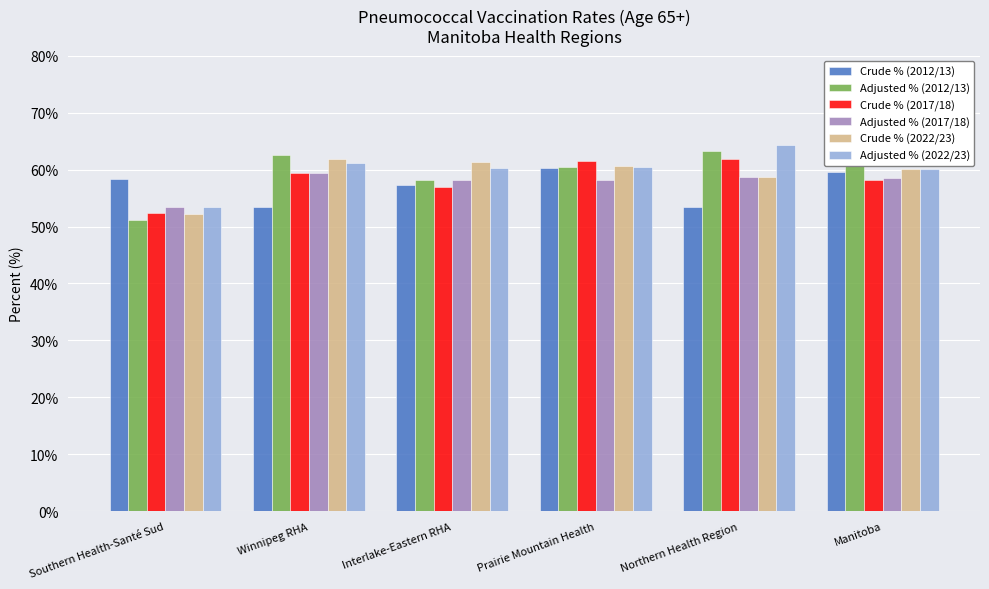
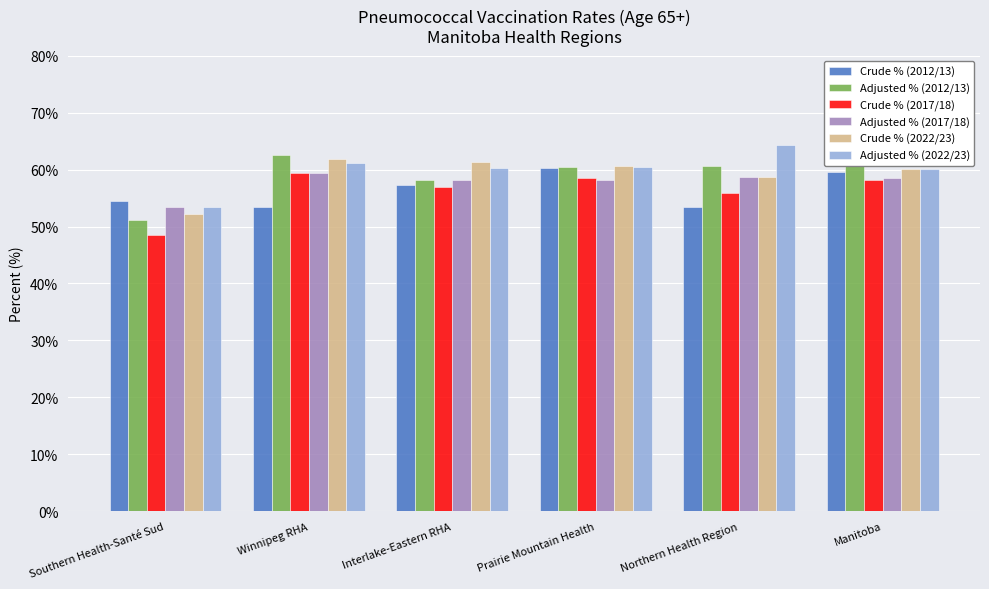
  {
    "Crude % (2012/13)": {
-     "Southern Health-Santé Sud": "58%",
+     "Southern Health-Santé Sud": "55%",
      "Winnipeg RHA": "54%",
      "Interlake-Eastern RHA": "57%",
      "Prairie Mountain Health": "60%",
      "Northern Health Region": "53%",
      "Manitoba": "60%"
    },
    "Adjusted % (2012/13)": {
      "Southern Health-Santé Sud": "51%",
      "Winnipeg RHA": "63%",
      "Interlake-Eastern RHA": "58%",
      "Prairie Mountain Health": "61%",
-     "Northern Health Region": "63%"
+     "Northern Health Region": "61%"
    },
    "Crude % (2017/18)": {
-     "Southern Health-Santé Sud": "52%",
+     "Southern Health-Santé Sud": "49%",
      "Winnipeg RHA": "59%",
      "Interlake-Eastern RHA": "57%",
-     "Prairie Mountain Health": "62%",
-     "Northern Health Region": "62%",
+     "Prairie Mountain Health": "59%",
+     "Northern Health Region": "56%",
      "Manitoba": "58%"
    },
    "Crude % (2022/23)": {
      "Southern Health-Santé Sud": "52%",
      "Winnipeg RHA": "62%",
      "Interlake-Eastern RHA": "61%",
      "Prairie Mountain Health": "61%",
      "Northern Health Region": "59%",
      "Manitoba": "60%"
    }
  }
